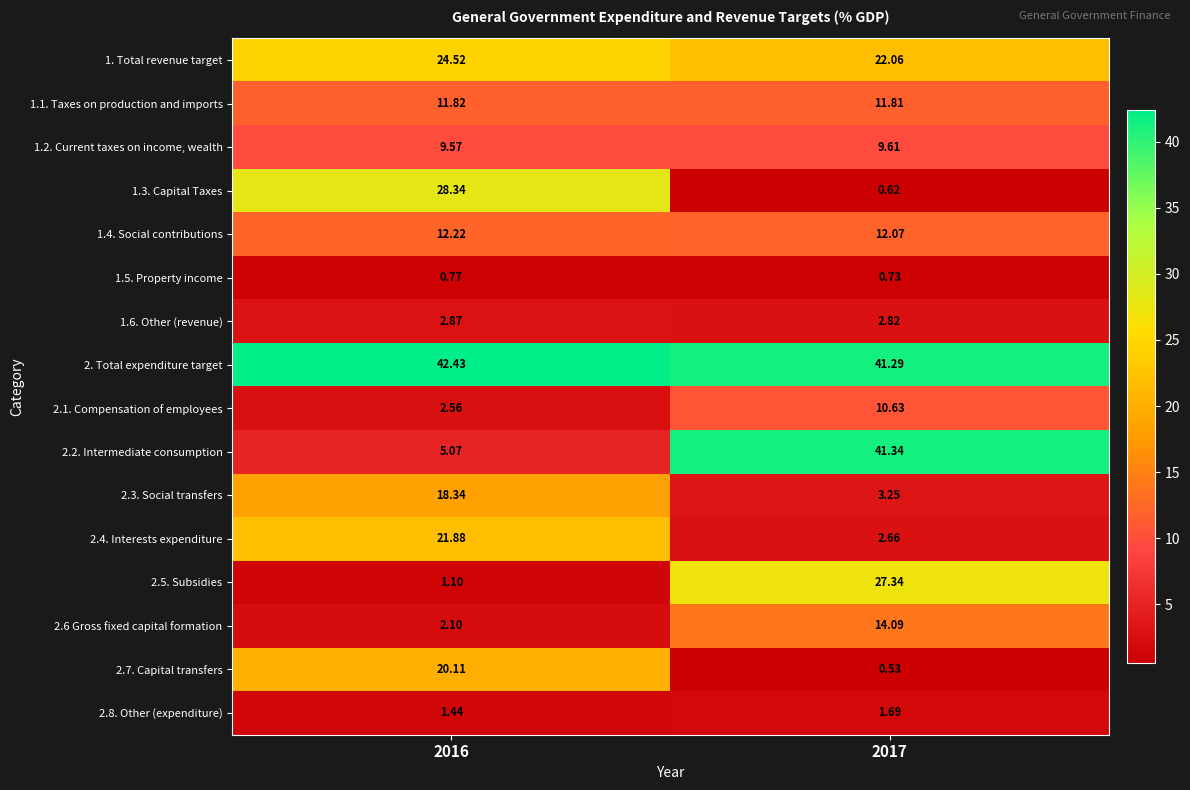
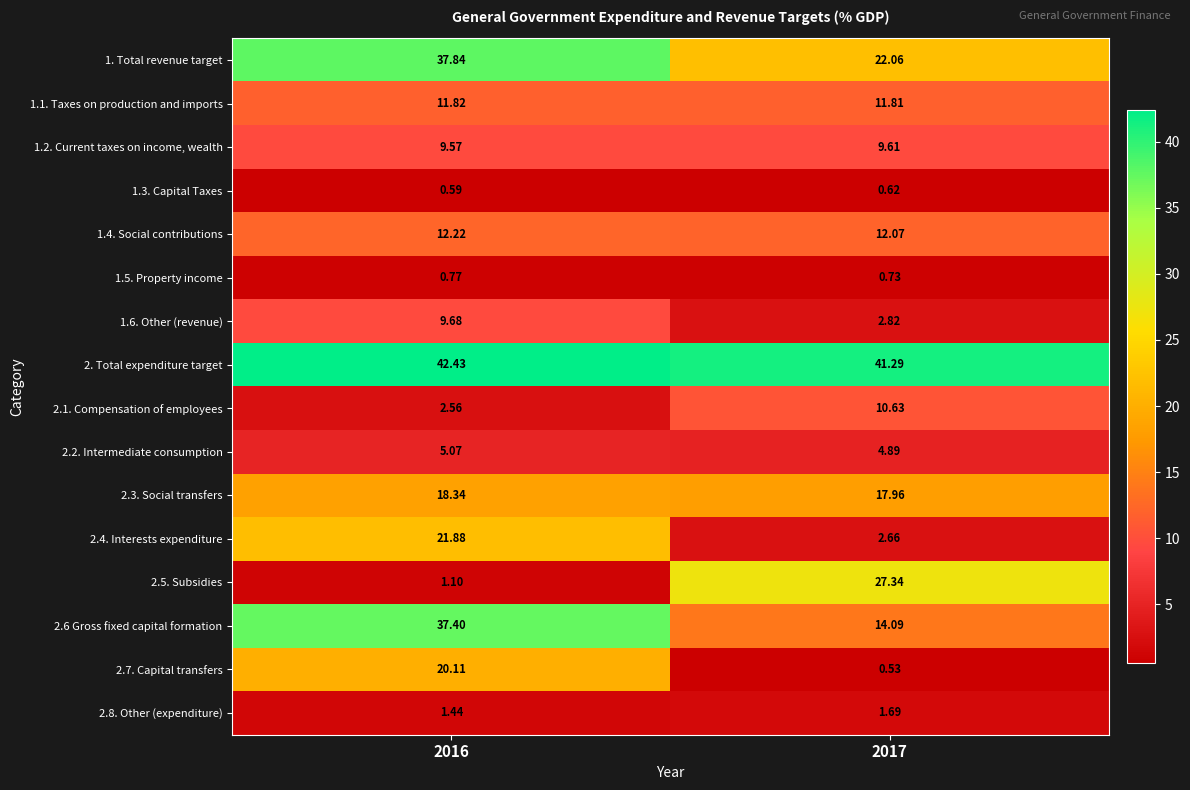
  {
    "1. Total revenue target": {
-     "2016": 24.52,
+     "2016": 37.84,
      "2017": 22.06
    },
    "1.1. Taxes on production and imports": {
      "2016": 11.82,
      "2017": 11.81
    },
    "1.2. Current taxes on income, wealth": {
      "2016": 9.57,
      "2017": 9.61
    },
    "1.3. Capital Taxes": {
-     "2016": 28.34,
+     "2016": 0.59,
      "2017": 0.62
    },
    "1.4. Social contributions": {
      "2016": 12.22,
      "2017": 12.07
    },
    "1.5. Property income": {
      "2016": 0.77,
      "2017": 0.73
    },
    "1.6. Other (revenue)": {
-     "2016": 2.87,
+     "2016": 9.68,
      "2017": 2.82
    },
    "2. Total expenditure target": {
      "2016": 42.43,
      "2017": 41.29
    },
    "2.1. Compensation of employees": {
      "2016": 2.56,
      "2017": 10.63
    },
    "2.2. Intermediate consumption": {
      "2016": 5.07,
-     "2017": 41.34
+     "2017": 4.89
    },
    "2.3. Social transfers": {
      "2016": 18.34,
-     "2017": 3.25
+     "2017": 17.96
    },
    "2.4. Interests expenditure": {
      "2016": 21.88,
      "2017": 2.66
    },
    "2.5. Subsidies": {
      "2016": 1.10,
      "2017": 27.34
    },
    "2.6 Gross fixed capital formation": {
-     "2016": 2.10,
+     "2016": 37.40,
      "2017": 14.09
    },
    "2.7. Capital transfers": {
      "2016": 20.11,
      "2017": 0.53
    },
    "2.8. Other (expenditure)": {
      "2016": 1.44,
      "2017": 1.69
    }
  }
